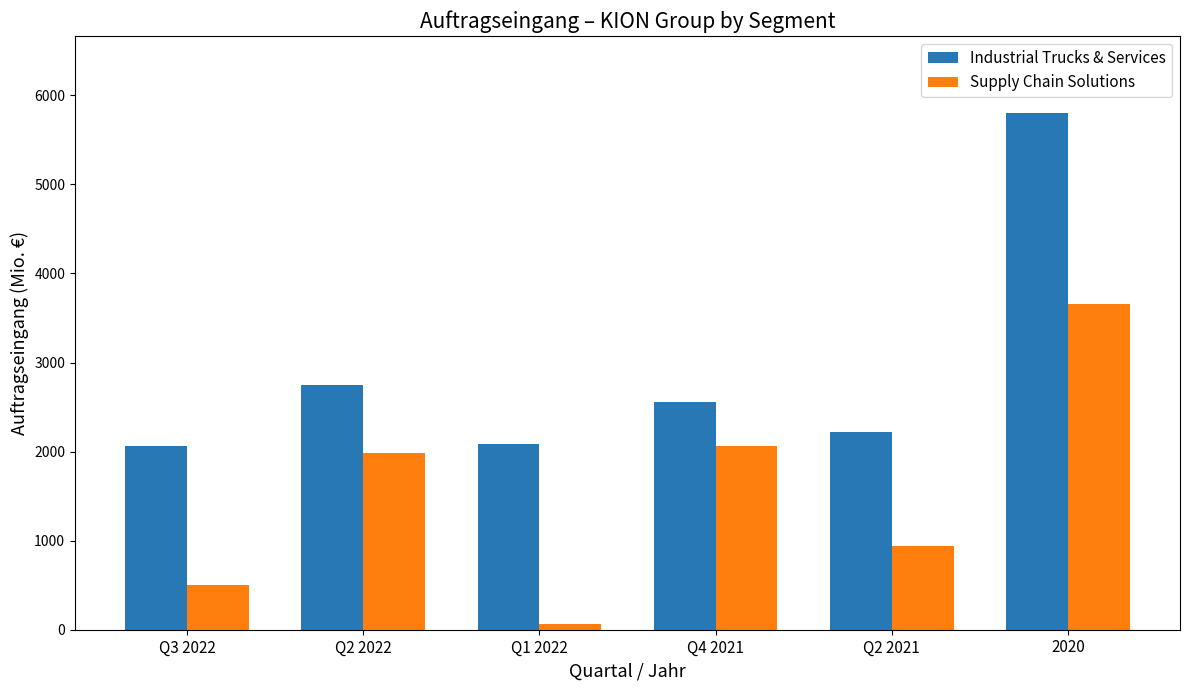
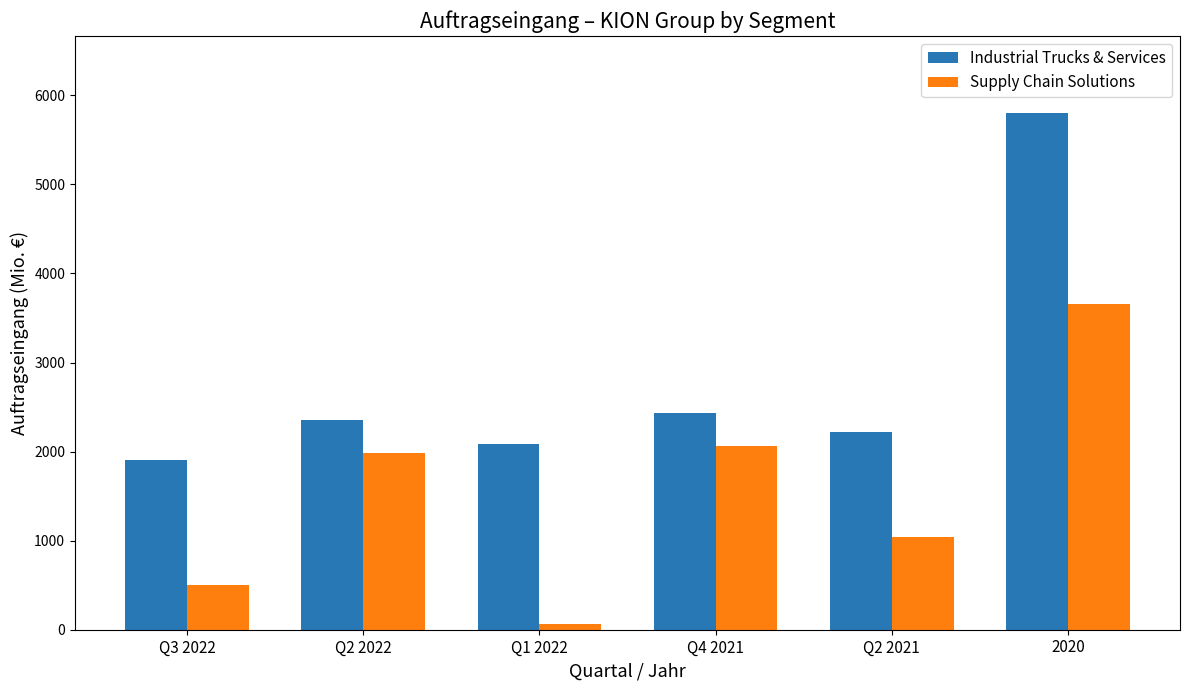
  {
    "Industrial Trucks & Services": {
-     "Q3 2022": 2100,
-     "Q2 2022": 2700,
+     "Q3 2022": 1900,
+     "Q2 2022": 2400,
      "Q1 2022": 2100,
-     "Q4 2021": 2600,
+     "Q4 2021": 2400,
      "Q2 2021": 2200,
      "2020": 5800
    },
    "Supply Chain Solutions": {
      "Q3 2022": 500,
      "Q2 2022": 2000,
      "Q1 2022": 100,
      "Q4 2021": 2100,
-     "Q2 2021": 900,
+     "Q2 2021": 1000,
      "2020": 3700
    }
  }
